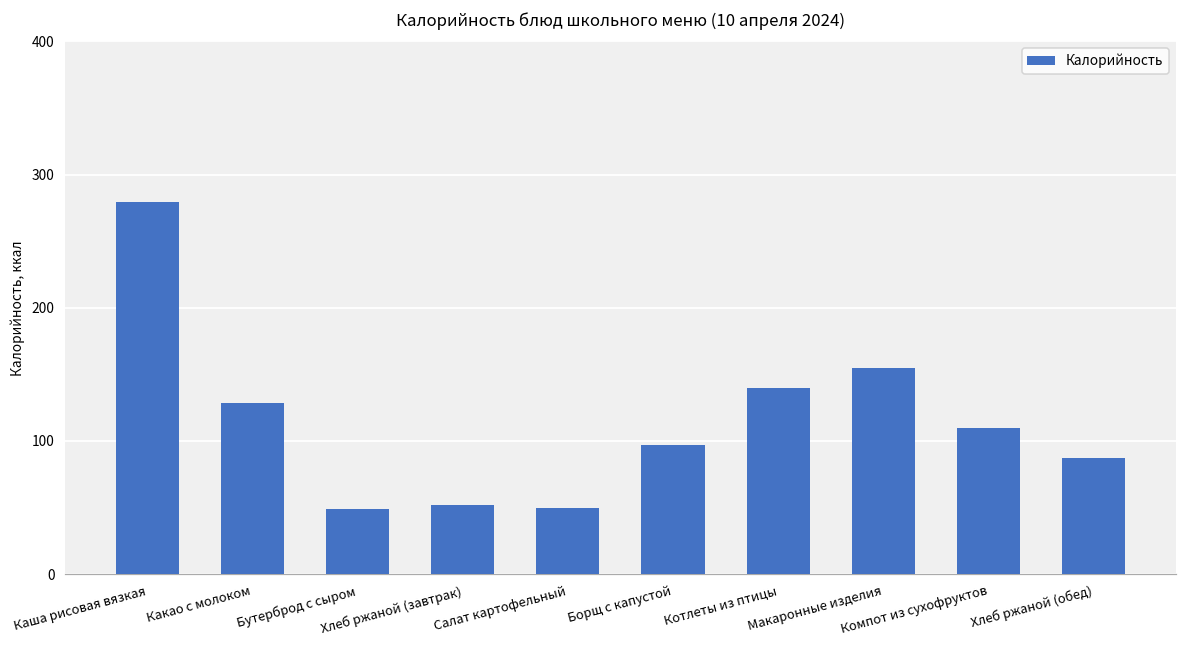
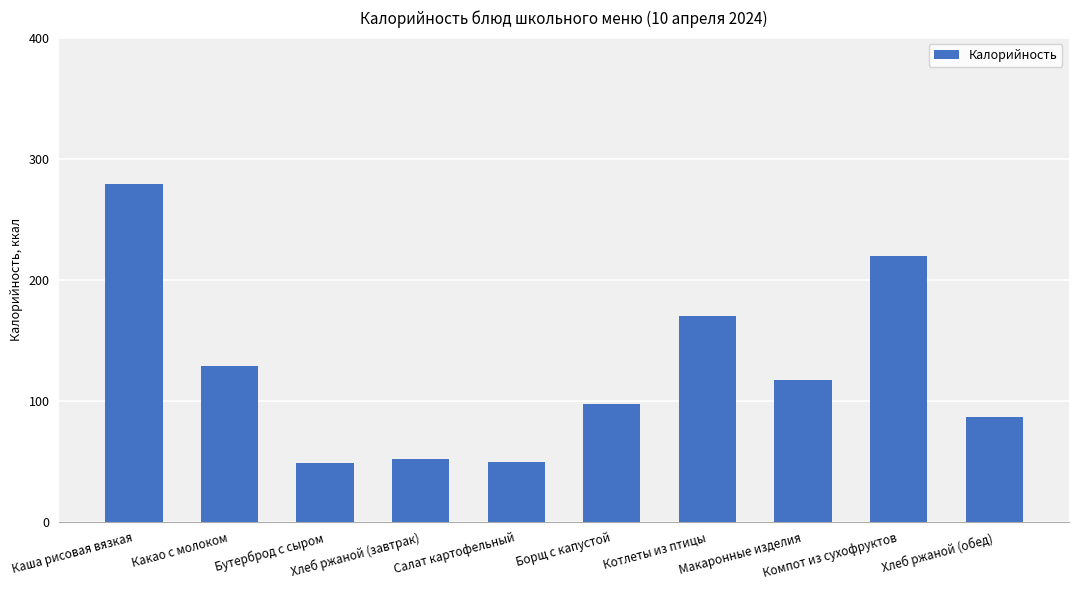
  {
    "Каша рисовая вязкая": 279,
    "Какао с молоком": 129,
    "Бутерброд с сыром": 49,
    "Хлеб ржаной (завтрак)": 52,
    "Салат картофельный": 50,
    "Борщ с капустой": 97,
-   "Котлеты из птицы": 140,
-   "Макаронные изделия": 155,
-   "Компот из сухофруктов": 110,
+   "Котлеты из птицы": 170,
+   "Макаронные изделия": 117,
+   "Компот из сухофруктов": 220,
    "Хлеб ржаной (обед)": 87
  }
